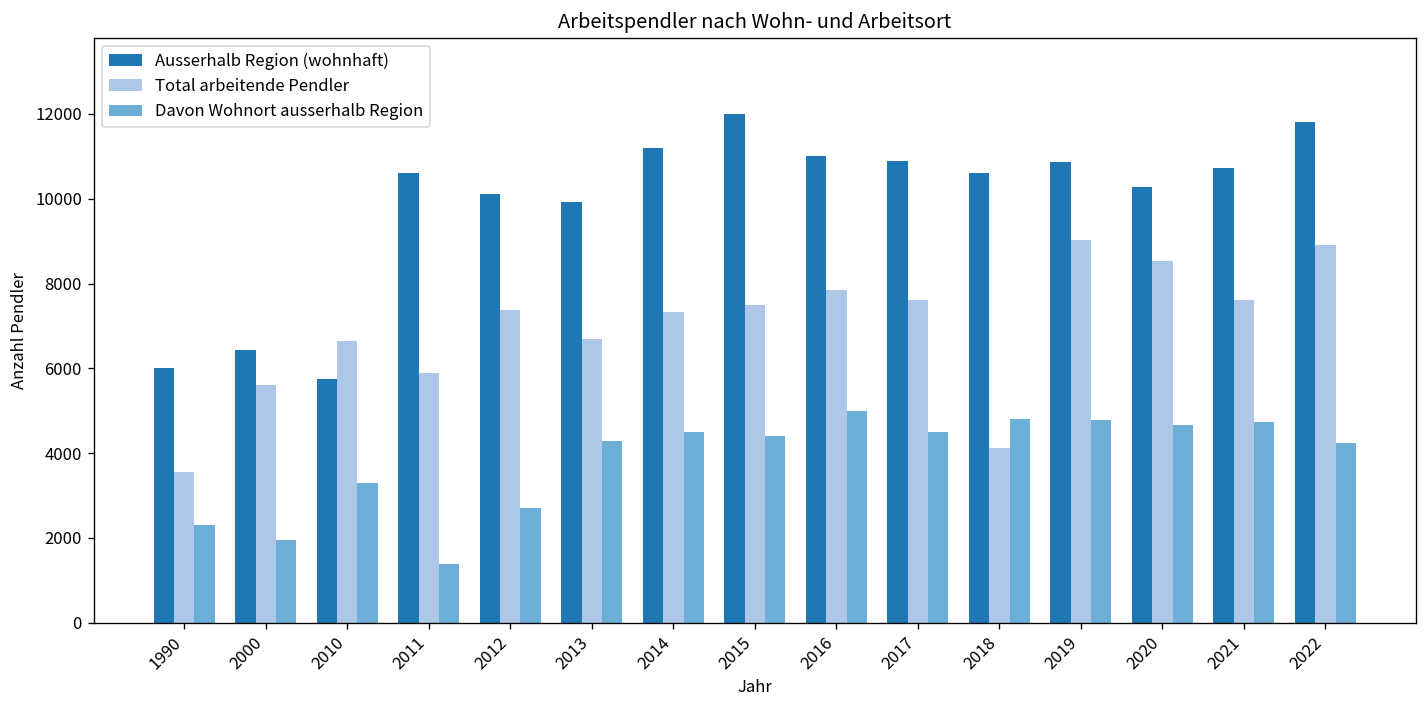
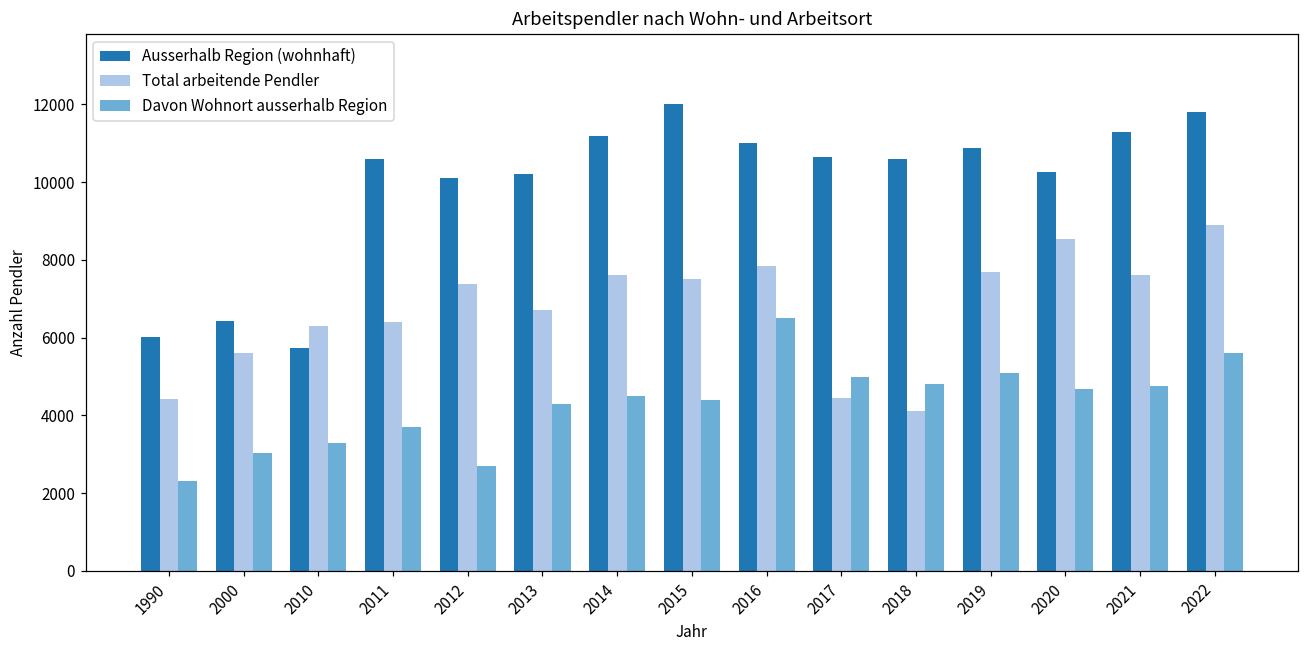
  {
    "Ausserhalb Region (wohnhaft)": {
      "1990": 6000,
      "2000": 6400,
      "2010": 5700,
      "2011": 10600,
      "2012": 10100,
-     "2013": 9900,
+     "2013": 10200,
      "2014": 11200,
      "2015": 12000,
      "2016": 11000,
-     "2017": 10900,
+     "2017": 10600,
      "2018": 10600,
      "2019": 10900,
      "2020": 10300,
-     "2021": 10700,
+     "2021": 11300,
      "2022": 11800
    },
    "Total arbeitende Pendler": {
-     "1990": 3600,
+     "1990": 4400,
      "2000": 5600,
-     "2010": 6600,
-     "2011": 5900,
+     "2010": 6300,
+     "2011": 6400,
      "2012": 7400,
      "2013": 6700,
-     "2014": 7300,
+     "2014": 7600,
      "2015": 7500,
      "2016": 7900,
-     "2017": 7600,
+     "2017": 4500,
      "2018": 4100,
-     "2019": 9000,
+     "2019": 7700,
      "2020": 8500,
      "2021": 7600,
      "2022": 8900
    },
    "Davon Wohnort ausserhalb Region": {
      "1990": 2300,
-     "2000": 1900,
+     "2000": 3000,
      "2010": 3300,
-     "2011": 1400,
+     "2011": 3700,
      "2012": 2700,
      "2013": 4300,
      "2014": 4500,
      "2015": 4400,
-     "2016": 5000,
-     "2017": 4500,
+     "2016": 6500,
+     "2017": 5000,
      "2018": 4800,
-     "2019": 4800,
+     "2019": 5100,
      "2020": 4700,
      "2021": 4700,
-     "2022": 4200
+     "2022": 5600
    }
  }
